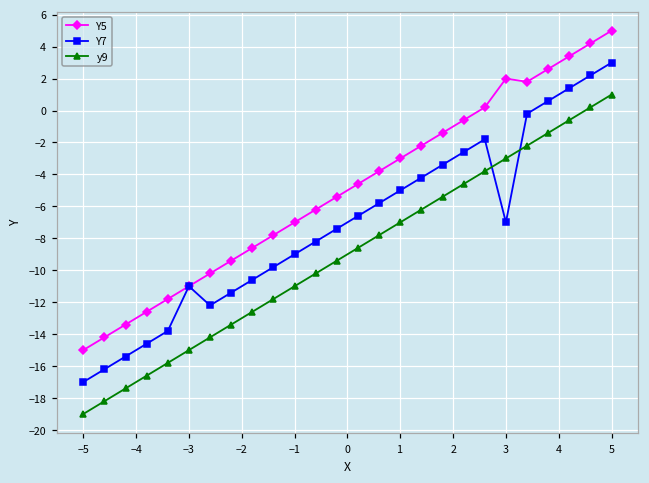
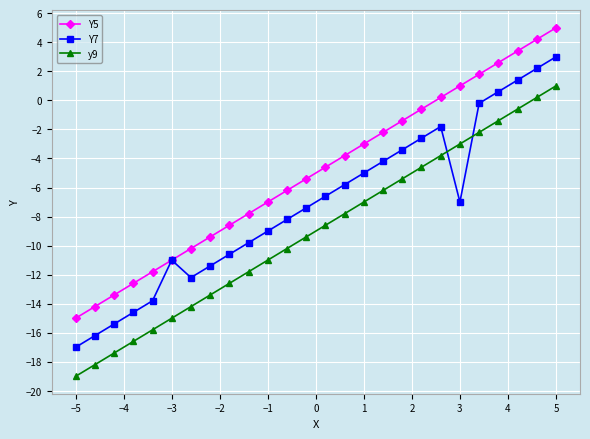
  {
    "Y5": {
      "−5": -15,
      "−1": -7,
      "1": -3,
-     "3": 2,
+     "3": 1,
      "5": 5
    },
    "Y7": {
      "−5": -17,
      "−1": -9,
      "1": -5,
      "3": -7,
      "5": 3
    },
    "y9": {
      "−5": -19,
      "−3": -15,
      "−1": -11,
      "1": -7,
      "3": -3,
      "5": 1
    }
  }
